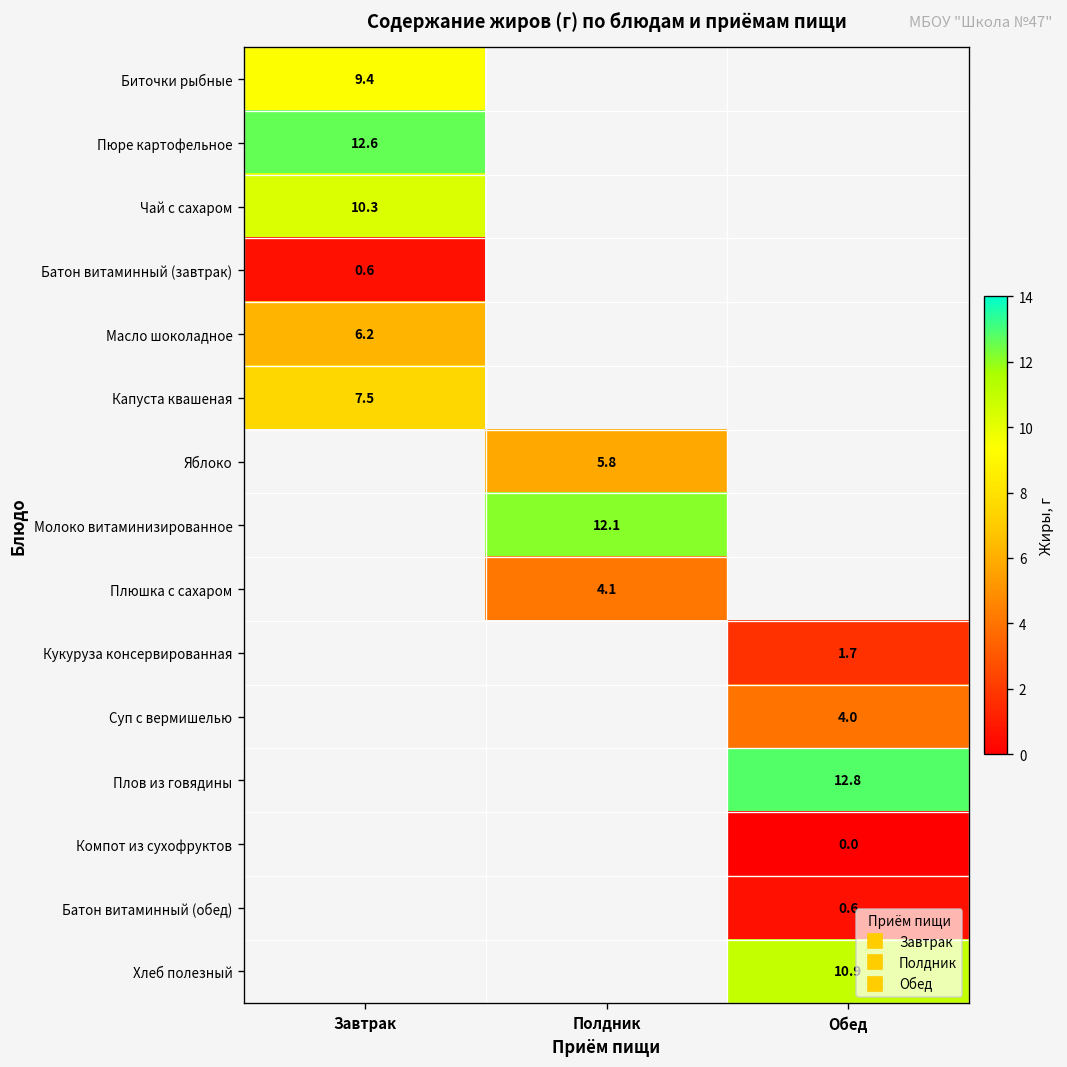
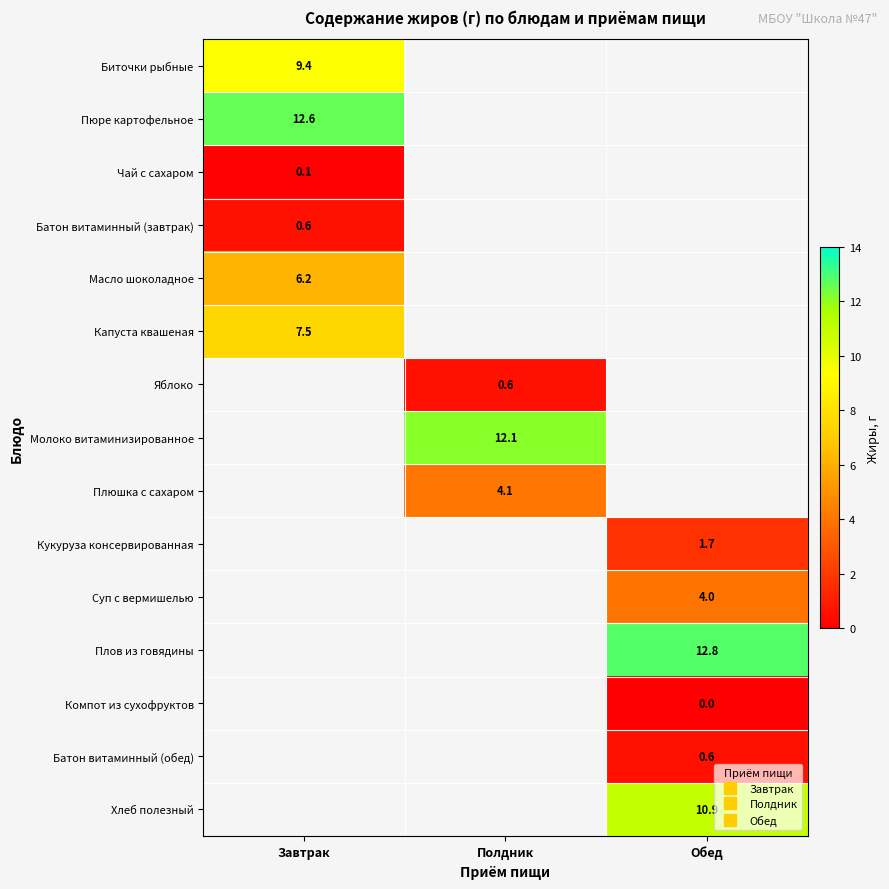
  {
    "Биточки рыбные": {
      "Завтрак": 9.4
    },
    "Пюре картофельное": {
      "Завтрак": 12.6
    },
    "Чай с сахаром": {
-     "Завтрак": 10.3
+     "Завтрак": 0.1
    },
    "Батон витаминный (завтрак)": {
      "Завтрак": 0.6
    },
    "Масло шоколадное": {
      "Завтрак": 6.2
    },
    "Капуста квашеная": {
      "Завтрак": 7.5
    },
    "Яблоко": {
-     "Полдник": 5.8
+     "Полдник": 0.6
    },
    "Молоко витаминизированное": {
      "Полдник": 12.1
    },
    "Плюшка с сахаром": {
      "Полдник": 4.1
    },
    "Кукуруза консервированная": {
      "Обед": 1.7
    },
    "Суп с вермишелью": {
      "Обед": 4.0
    },
    "Плов из говядины": {
      "Обед": 12.8
    },
    "Компот из сухофруктов": {
      "Обед": 0.0
    },
    "Батон витаминный (обед)": {
      "Обед": 0.6
    }
  }
